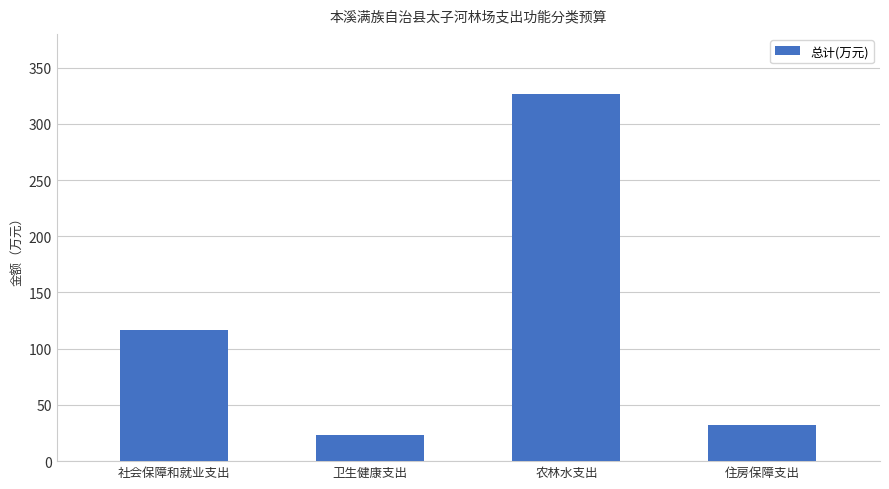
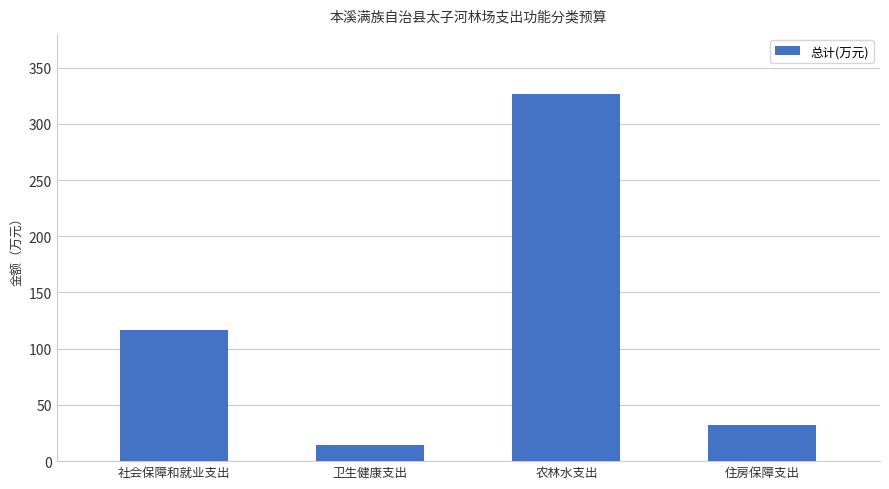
  {
    "社会保障和就业支出": 116,
-   "卫生健康支出": 23,
+   "卫生健康支出": 15,
    "农林水支出": 326,
    "住房保障支出": 32
  }
